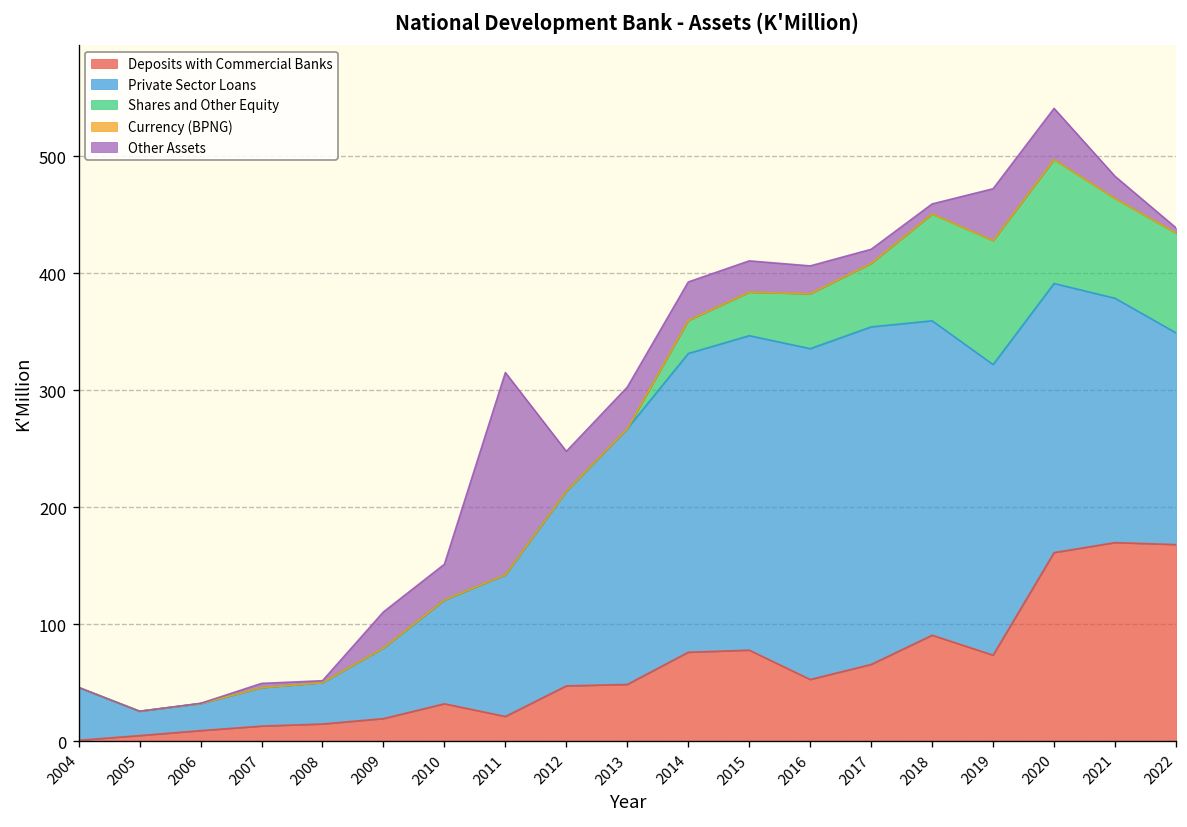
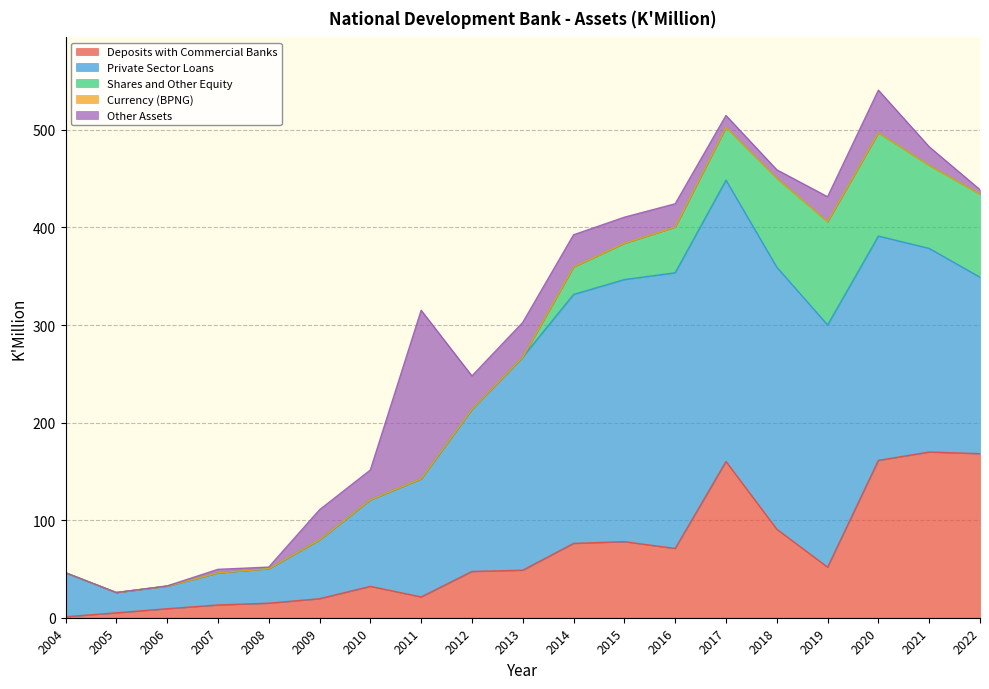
  {
    "Deposits with Commercial Banks": {
      "2004": 0,
      "2005": 10,
      "2006": 10,
      "2007": 10,
      "2008": 10,
      "2009": 20,
      "2010": 30,
      "2011": 20,
      "2012": 50,
      "2013": 50,
      "2014": 80,
      "2015": 80,
-     "2016": 50,
-     "2017": 70,
+     "2016": 70,
+     "2017": 160,
      "2018": 90,
-     "2019": 70,
+     "2019": 50,
      "2020": 160,
      "2021": 170,
      "2022": 170
    },
    "Private Sector Loans": {
      "2014": 260,
      "2015": 270,
      "2016": 280,
      "2017": 290,
      "2018": 270,
      "2019": 250,
      "2020": 230,
      "2021": 210,
      "2022": 180
    },
    "Currency (BPNG)": {
      "2015": 40,
      "2016": 50,
      "2017": 50,
      "2018": 90,
      "2019": 110,
      "2022": 90
    },
    "Other Assets": {
      "2007": 0,
      "2009": 30,
      "2010": 30,
      "2011": 170,
      "2012": 30,
      "2013": 40,
      "2014": 30,
      "2015": 30,
      "2016": 20,
      "2017": 10,
      "2018": 10,
-     "2019": 40,
+     "2019": 30,
      "2020": 40,
      "2021": 20,
      "2022": 0
    }
  }
